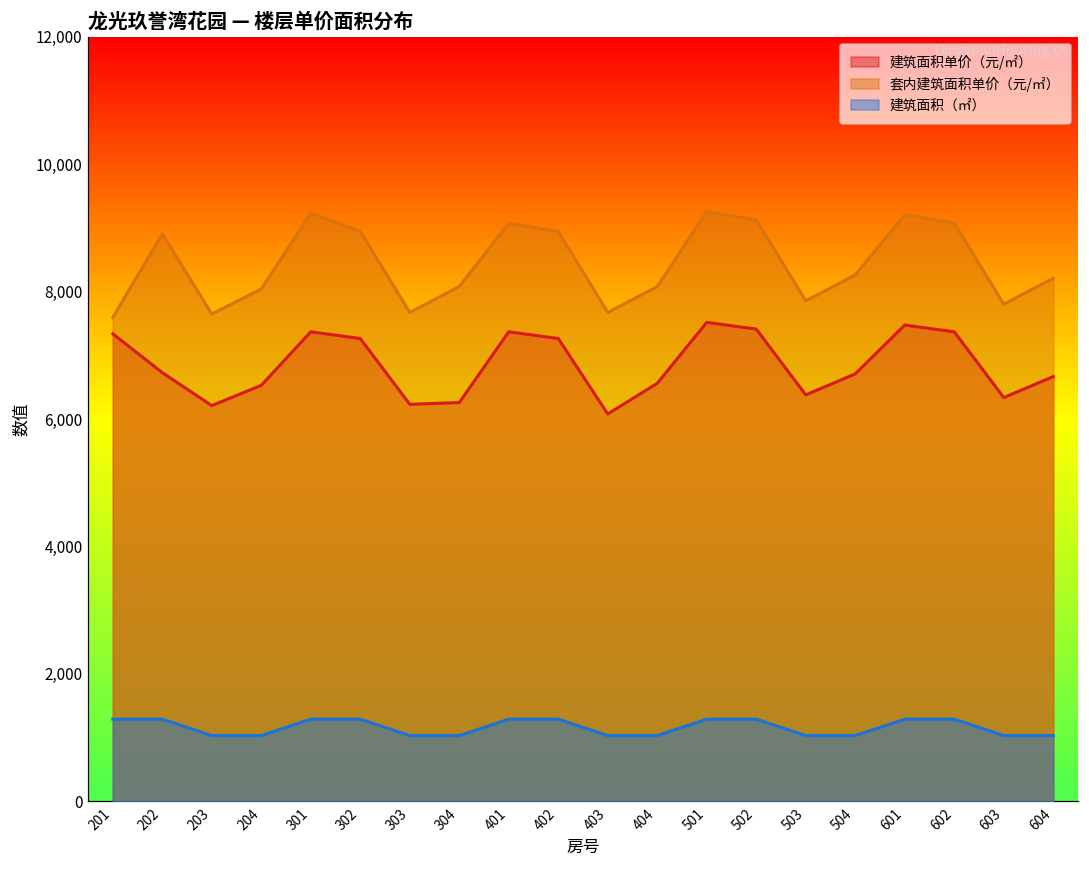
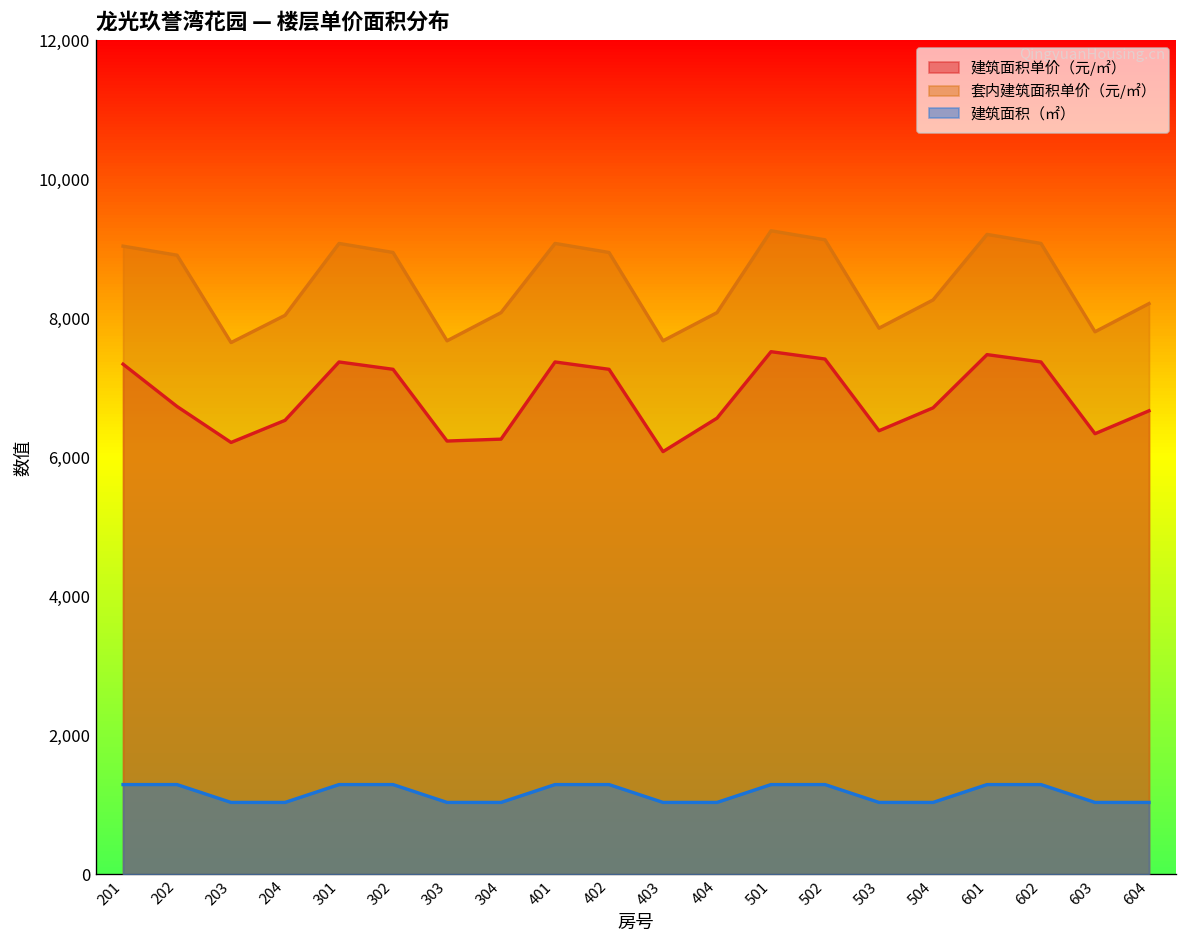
  {
    "建筑面积单价（元/㎡）": {
      "201": "7,300",
      "202": "6,700",
      "203": "6,200",
      "204": "6,500",
      "301": "7,400",
      "302": "7,300",
      "303": "6,200",
      "304": "6,300",
      "401": "7,400",
      "402": "7,300",
      "403": "6,100",
      "404": "6,600",
      "501": "7,500",
      "502": "7,400",
      "503": "6,400",
      "504": "6,700",
      "601": "7,500",
      "602": "7,400",
      "603": "6,300",
      "604": "6,700"
    },
    "套内建筑面积单价（元/㎡）": {
-     "201": "7,600",
+     "201": "9,000",
      "202": "8,900",
      "203": "7,600",
      "204": "8,000",
-     "301": "9,200",
+     "301": "9,100",
      "302": "8,900",
      "303": "7,700",
      "304": "8,100",
      "401": "9,100",
      "402": "8,900",
      "403": "7,700",
      "404": "8,100",
      "501": "9,300",
      "502": "9,100",
      "503": "7,900",
      "504": "8,300",
      "601": "9,200",
      "602": "9,100",
      "603": "7,800",
      "604": "8,200"
    },
    "建筑面积（㎡）": {
      "201": "1,300",
      "202": "1,300",
      "203": "1,000",
      "204": "1,000",
      "301": "1,300",
      "302": "1,300",
      "303": "1,000",
      "304": "1,000",
      "401": "1,300",
      "402": "1,300",
      "403": "1,000",
      "404": "1,000",
      "501": "1,300",
      "502": "1,300",
      "503": "1,000",
      "504": "1,000",
      "601": "1,300",
      "602": "1,300",
      "603": "1,000",
      "604": "1,000"
    }
  }
